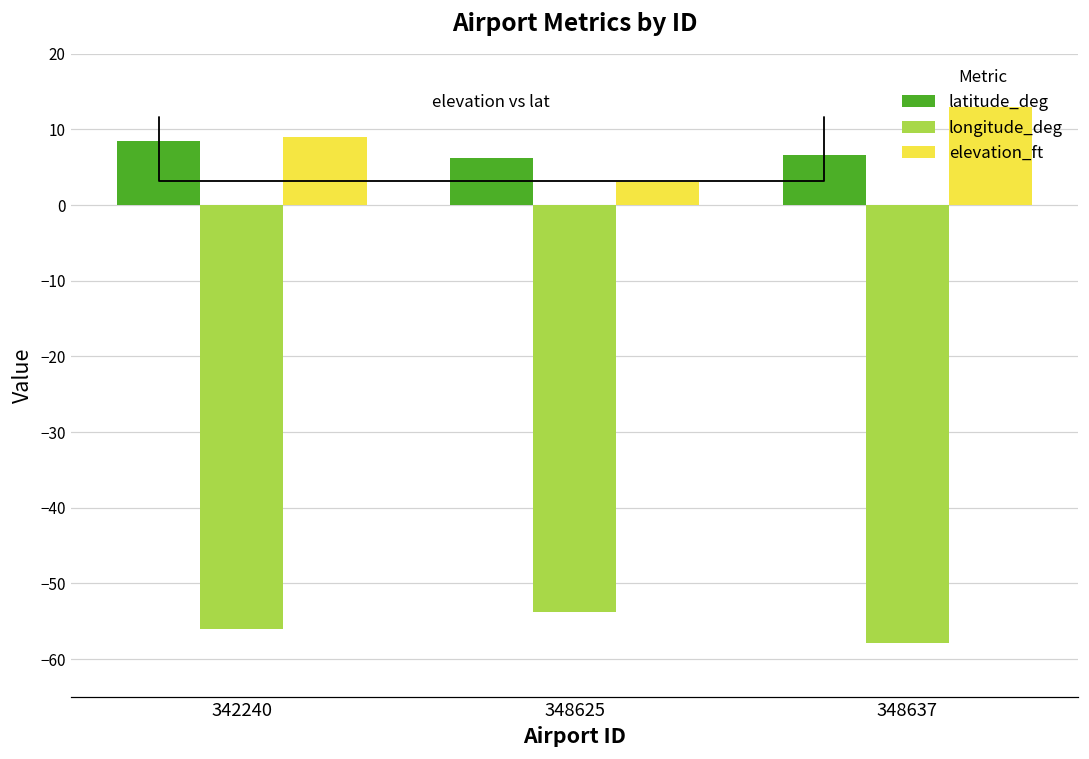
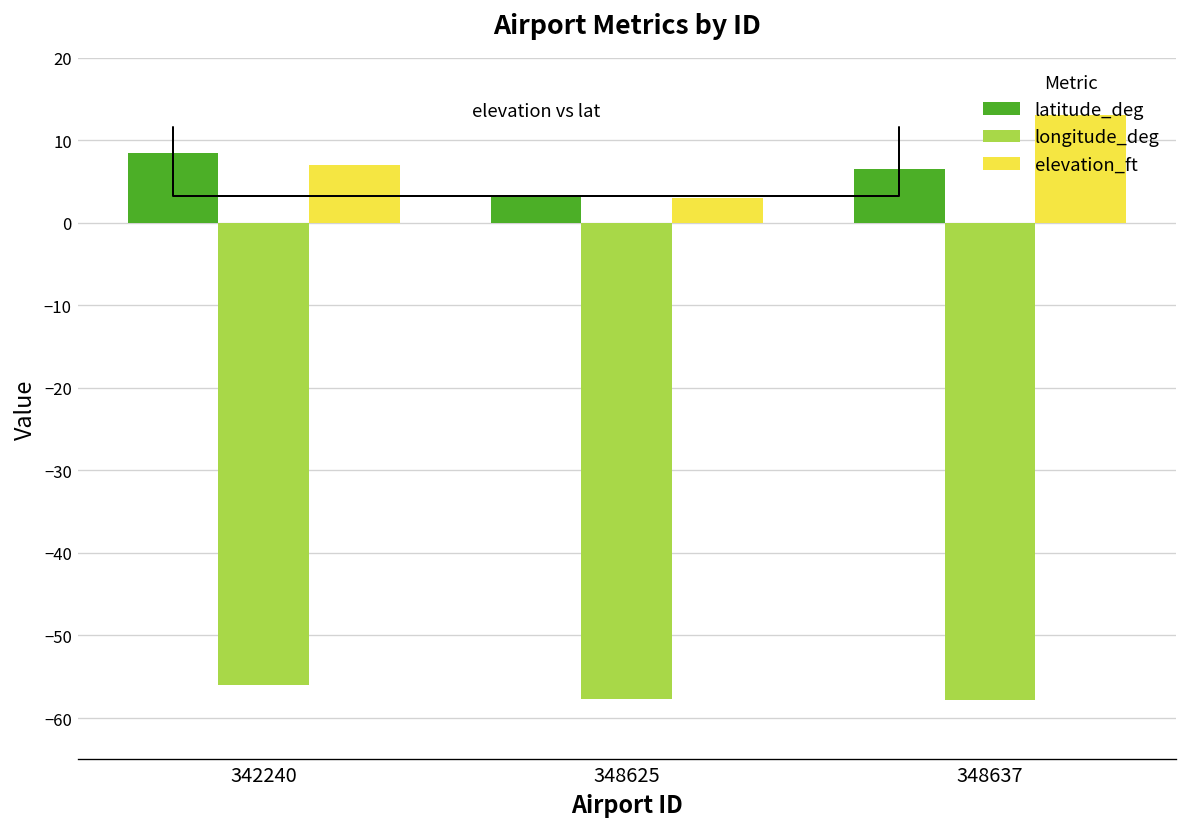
  {
    "latitude_deg": {
      "342240": 8,
-     "348625": 6,
+     "348625": 3,
      "348637": 7
    },
    "longitude_deg": {
      "342240": -56,
-     "348625": -54,
+     "348625": -58,
      "348637": -58
    },
    "elevation_ft": {
-     "342240": 9,
+     "342240": 7,
      "348625": 3,
      "348637": 13
    }
  }
